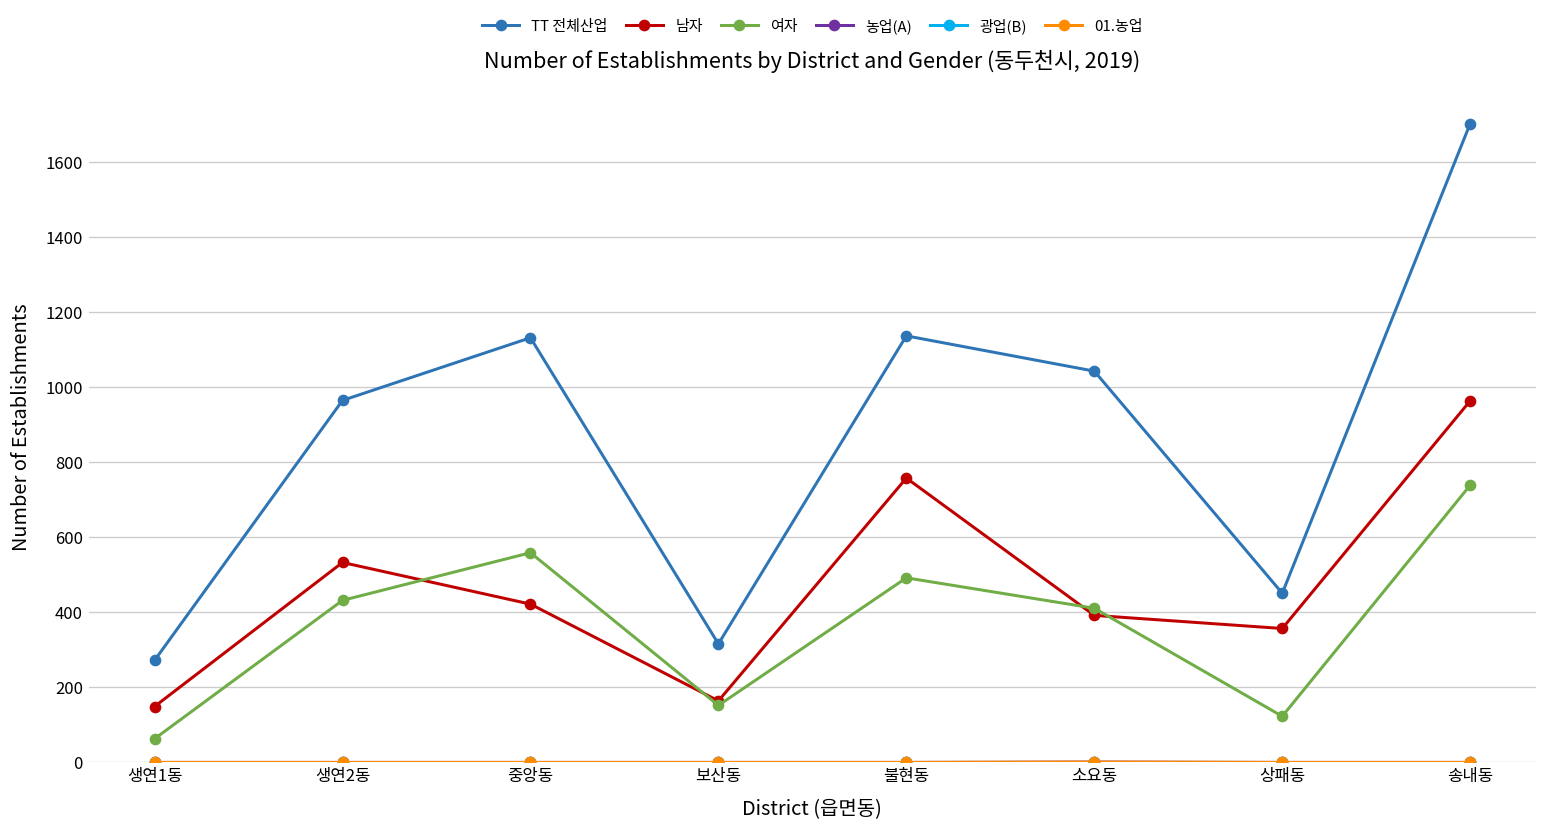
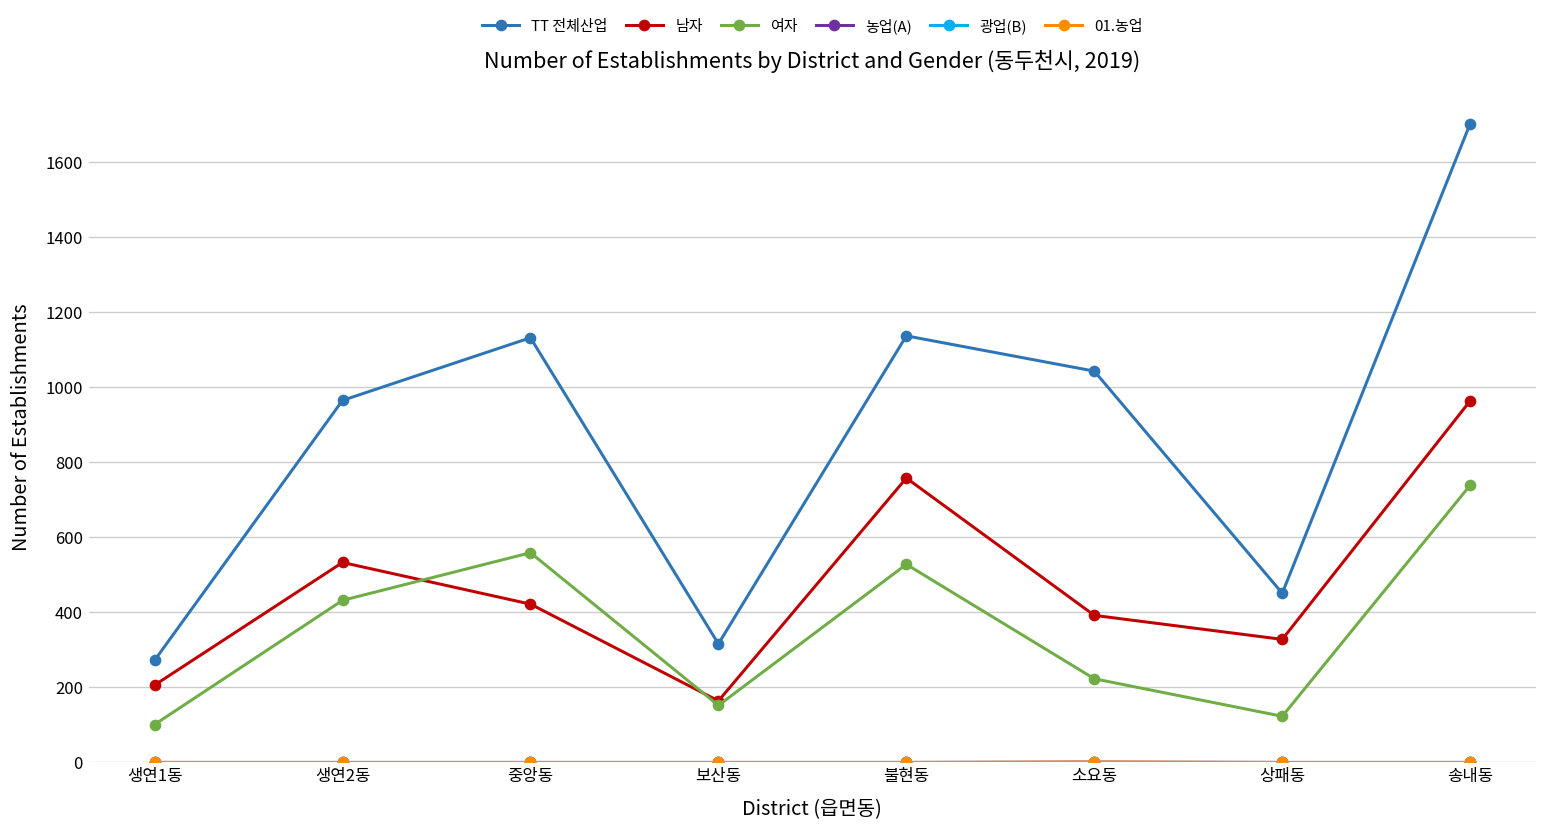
  {
    "TT 전체산업": {
      "생연1동": 270,
      "생연2동": 970,
      "중앙동": 1130,
      "보산동": 320,
      "불현동": 1140,
      "소요동": 1040,
      "상패동": 450,
      "송내동": 1700
    },
    "남자": {
-     "생연1동": 150,
+     "생연1동": 210,
      "생연2동": 530,
      "중앙동": 420,
      "보산동": 160,
      "불현동": 760,
      "소요동": 390,
-     "상패동": 360,
+     "상패동": 330,
      "송내동": 960
    },
    "여자": {
-     "생연1동": 60,
+     "생연1동": 100,
      "생연2동": 430,
      "중앙동": 560,
      "보산동": 150,
-     "불현동": 490,
-     "소요동": 410,
+     "불현동": 530,
+     "소요동": 220,
      "상패동": 120,
      "송내동": 740
    }
  }
